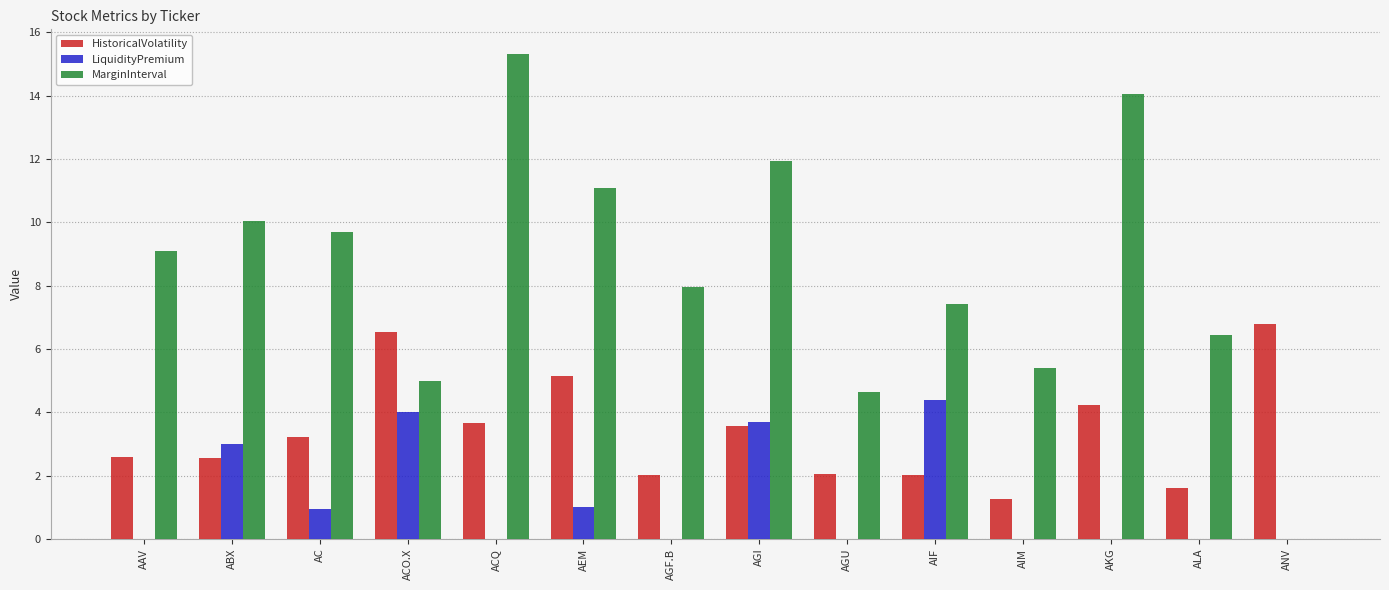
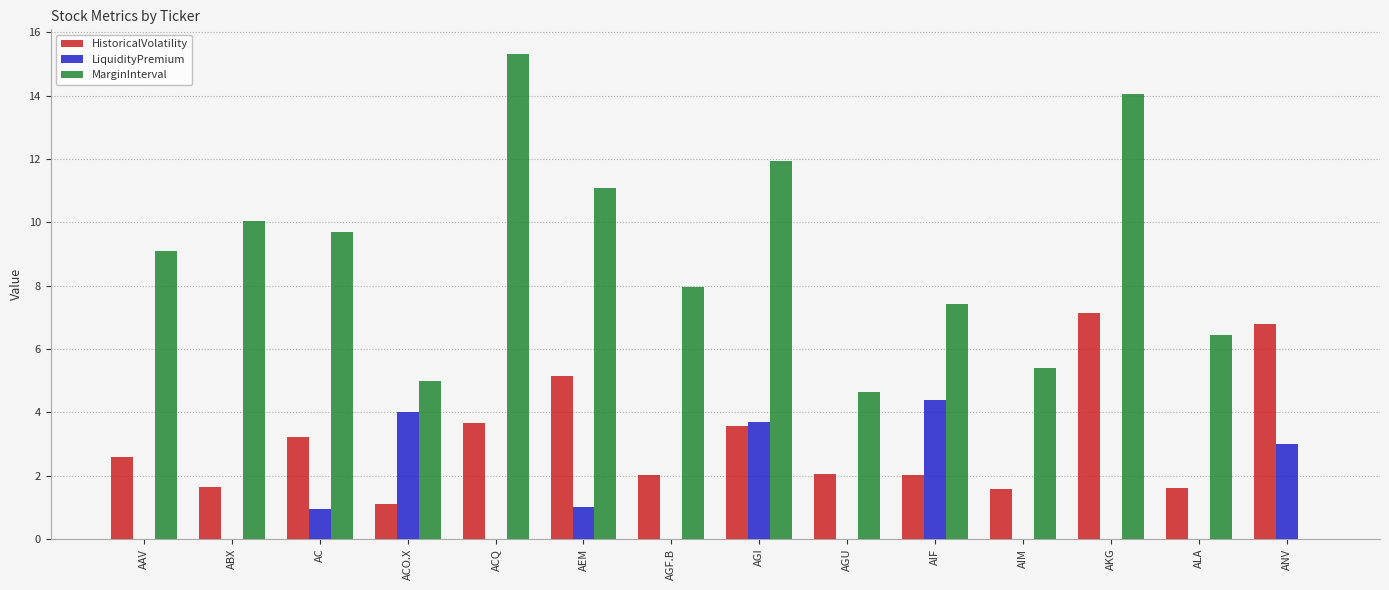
  {
    "HistoricalVolatility": {
      "AAV": 2.6,
-     "ABX": 2.6,
+     "ABX": 1.6,
      "AC": 3.2,
-     "ACO.X": 6.5,
+     "ACO.X": 1.1,
      "ACQ": 3.7,
      "AEM": 5.2,
      "AGF.B": 2.0,
      "AGI": 3.6,
      "AGU": 2.1,
      "AIF": 2.0,
-     "AIM": 1.2,
-     "AKG": 4.2,
+     "AIM": 1.6,
+     "AKG": 7.1,
      "ALA": 1.6,
      "ANV": 6.8
    },
    "LiquidityPremium": {
      "AAV": 0,
-     "ABX": 3,
+     "ABX": 0,
      "AC": 1,
      "ACO.X": 4,
      "ACQ": 0,
      "AEM": 1,
      "AGF.B": 0,
      "AGI": 3.7,
      "AGU": 0,
      "AIF": 4.4,
      "AIM": 0,
      "AKG": 0,
      "ALA": 0,
-     "ANV": 0
+     "ANV": 3
    },
    "MarginInterval": {
      "AAV": 9.1,
      "ABX": 10.0,
      "AC": 9.7,
      "ACO.X": 5.0,
      "ACQ": 15.3,
      "AEM": 11.1,
      "AGF.B": 8.0,
      "AGI": 11.9,
      "AGU": 4.6,
      "AIF": 7.4,
      "AIM": 5.4,
      "AKG": 14.0,
      "ALA": 6.4,
      "ANV": 0.0
    }
  }
